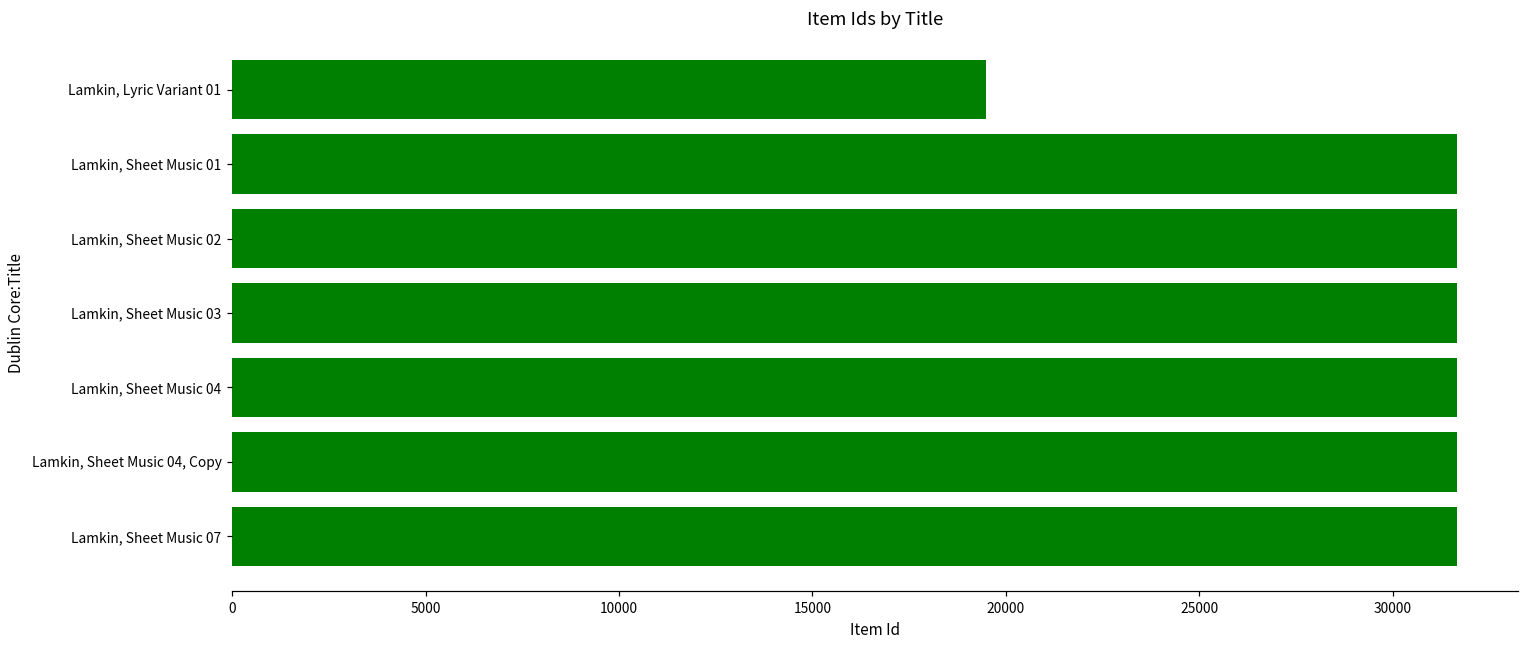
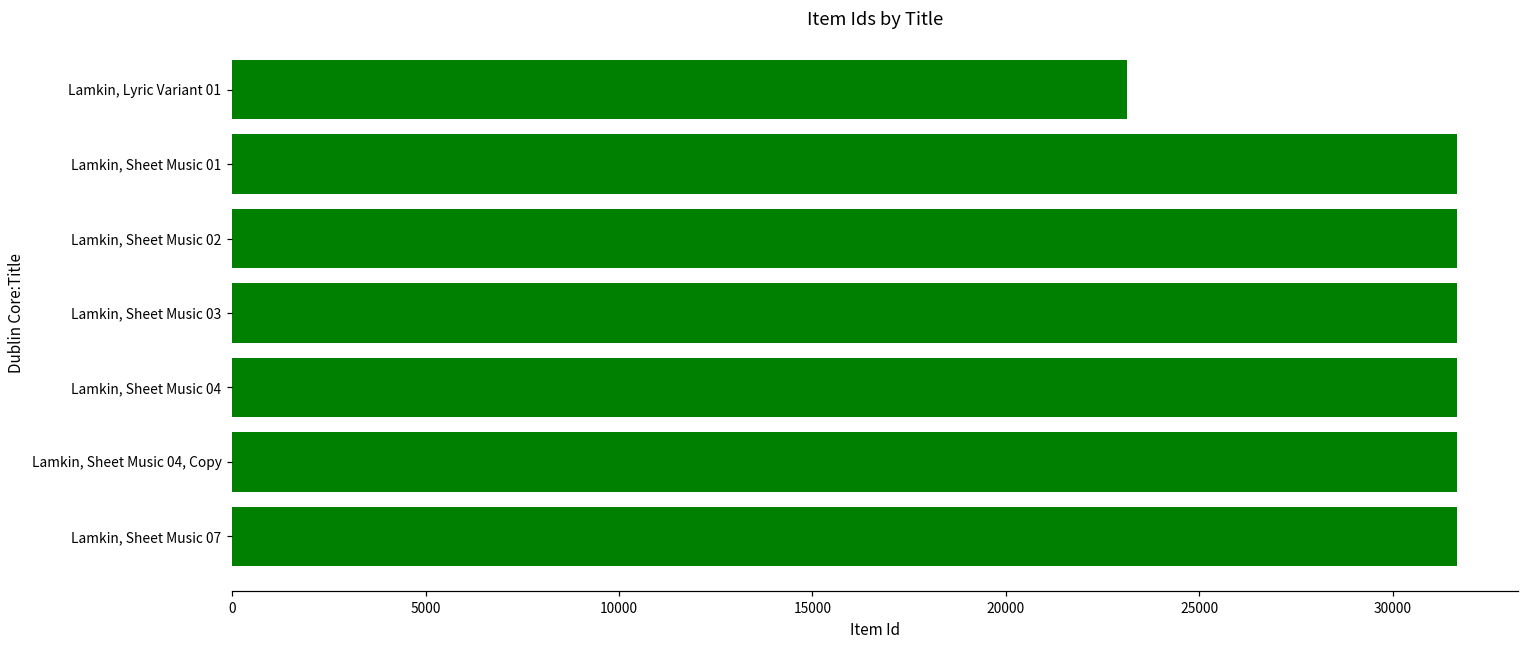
  {
-   "Lamkin, Lyric Variant 01": 19500,
+   "Lamkin, Lyric Variant 01": 23100,
    "Lamkin, Sheet Music 01": 31600,
    "Lamkin, Sheet Music 02": 31600,
    "Lamkin, Sheet Music 03": 31700,
    "Lamkin, Sheet Music 04": 31700,
    "Lamkin, Sheet Music 04, Copy": 31700,
    "Lamkin, Sheet Music 07": 31700
  }
